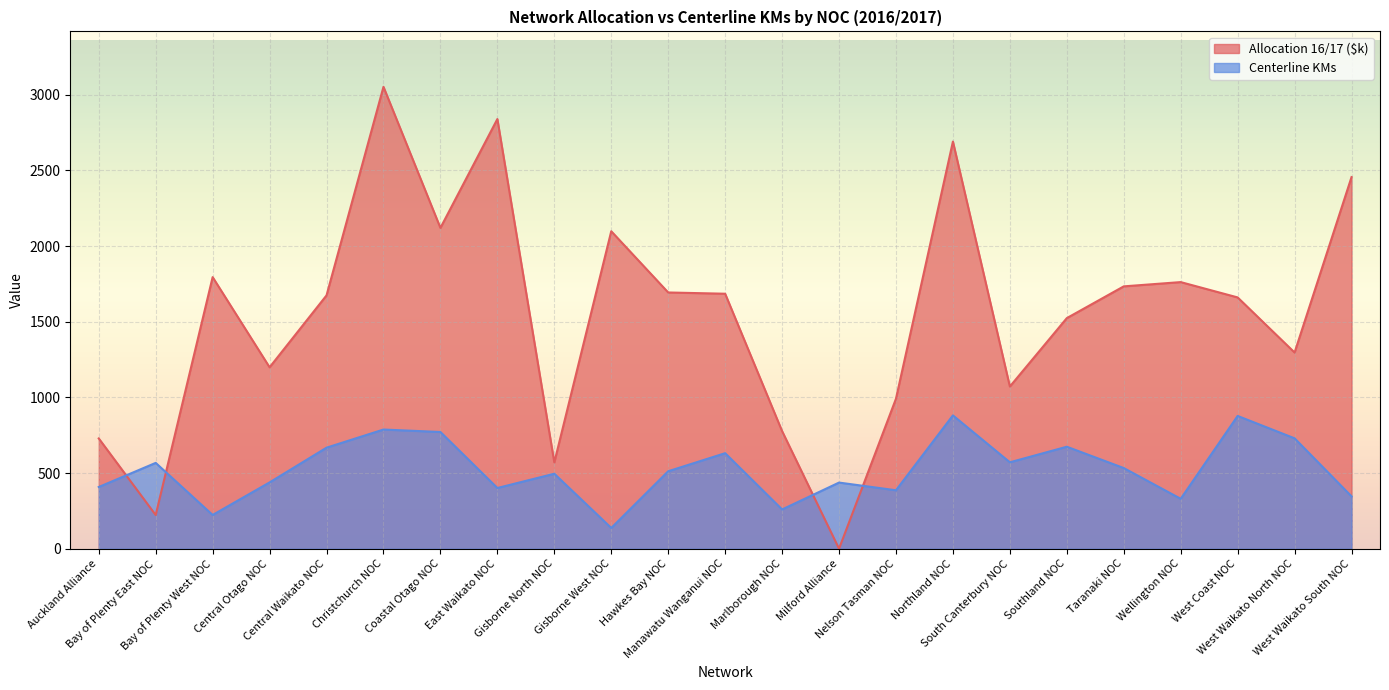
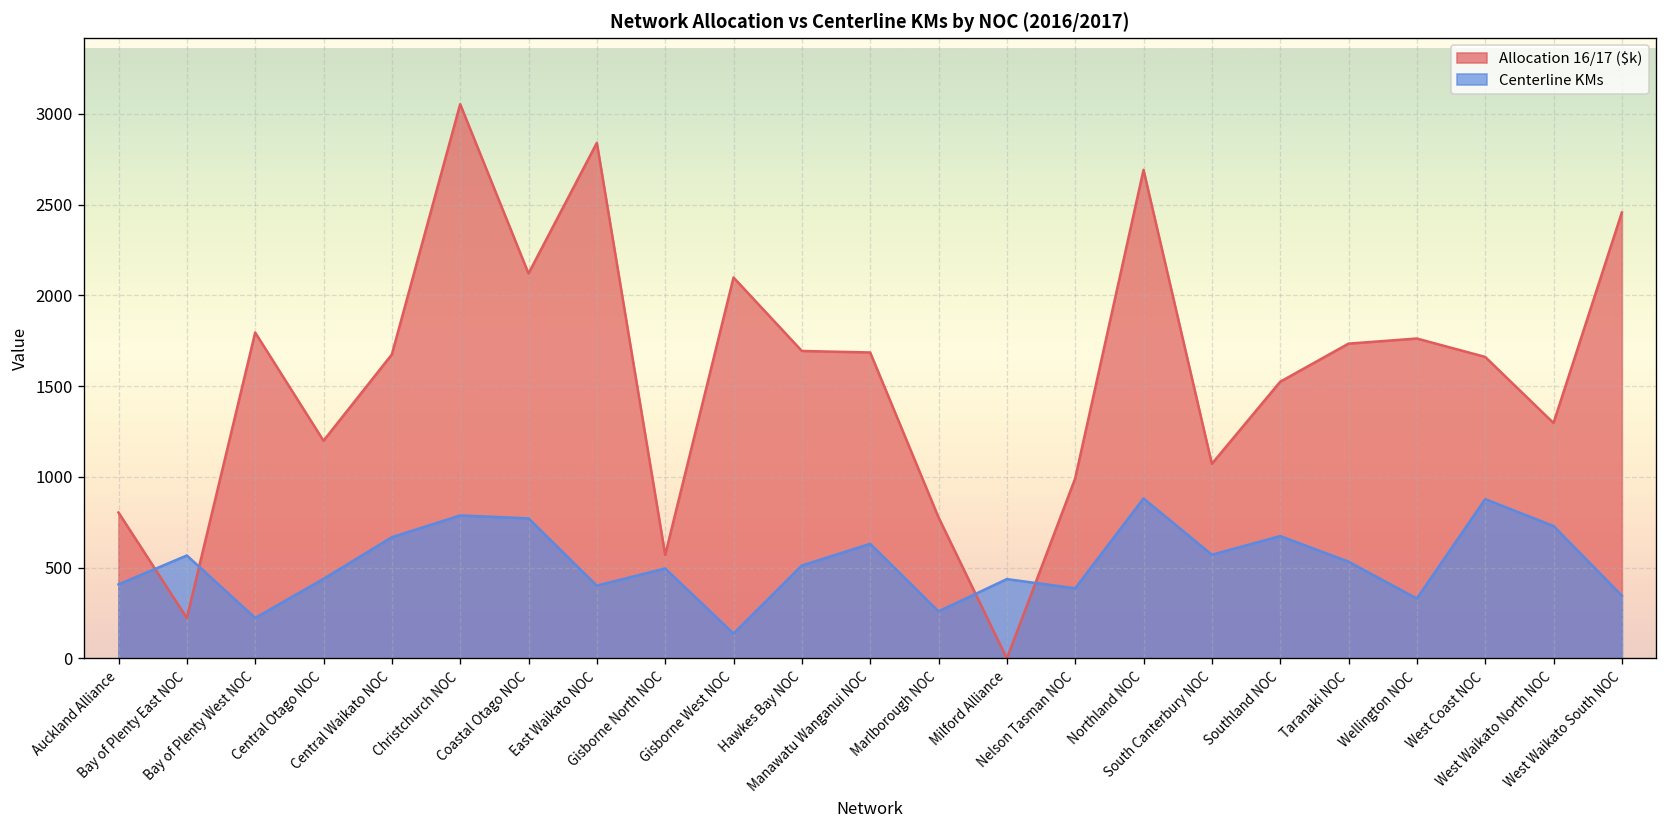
  {
    "Allocation 16/17 ($k)": {
-     "Auckland Alliance": 730,
+     "Auckland Alliance": 800,
      "Bay of Plenty East NOC": 220,
      "Bay of Plenty West NOC": 1800,
      "Central Otago NOC": 1200,
      "Central Waikato NOC": 1670,
      "Christchurch NOC": 3050,
      "Coastal Otago NOC": 2120,
      "East Waikato NOC": 2840,
      "Gisborne North NOC": 570,
      "Gisborne West NOC": 2100,
      "Hawkes Bay NOC": 1690,
      "Manawatu Wanganui NOC": 1690,
      "Marlborough NOC": 780,
      "Milford Alliance": 0,
      "Nelson Tasman NOC": 990,
      "Northland NOC": 2690,
      "South Canterbury NOC": 1070,
      "Southland NOC": 1520,
      "Taranaki NOC": 1730,
      "Wellington NOC": 1760,
      "West Coast NOC": 1660,
      "West Waikato North NOC": 1300,
      "West Waikato South NOC": 2460
    },
    "Centerline KMs": {
      "Auckland Alliance": 410,
      "Bay of Plenty East NOC": 570,
      "Bay of Plenty West NOC": 220,
      "Central Otago NOC": 440,
      "Central Waikato NOC": 670,
      "Christchurch NOC": 790,
      "Coastal Otago NOC": 770,
      "East Waikato NOC": 400,
      "Gisborne North NOC": 500,
      "Gisborne West NOC": 140,
      "Hawkes Bay NOC": 510,
      "Manawatu Wanganui NOC": 630,
      "Marlborough NOC": 260,
      "Milford Alliance": 440,
      "Nelson Tasman NOC": 390,
      "Northland NOC": 880,
      "South Canterbury NOC": 570,
      "Southland NOC": 670,
      "Taranaki NOC": 530,
      "Wellington NOC": 330,
      "West Coast NOC": 880,
      "West Waikato North NOC": 730,
      "West Waikato South NOC": 350
    }
  }
